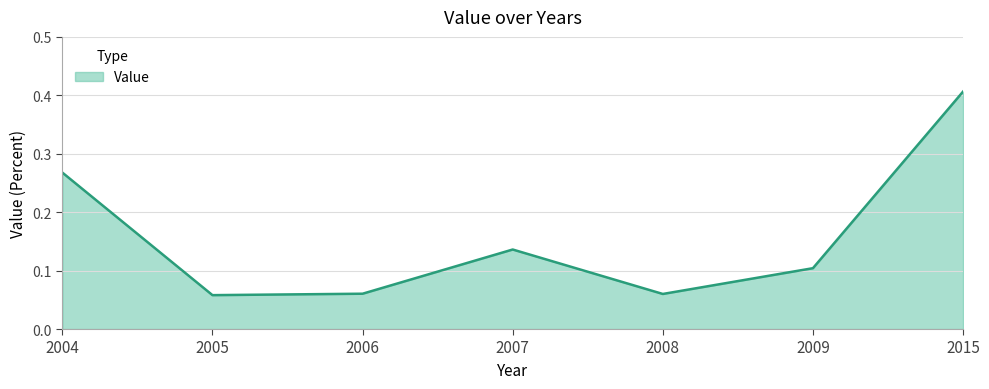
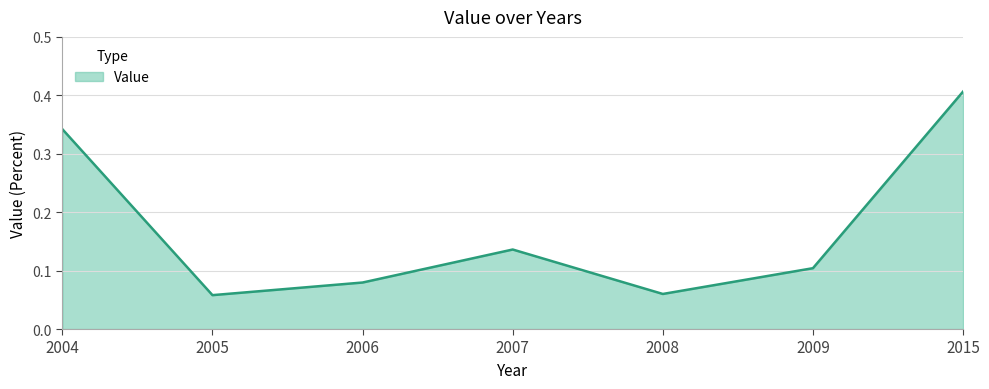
  {
-   "2004": 0.27,
+   "2004": 0.34,
    "2005": 0.06,
-   "2006": 0.06,
+   "2006": 0.08,
    "2007": 0.14,
    "2008": 0.06,
    "2009": 0.10,
    "2015": 0.41
  }
